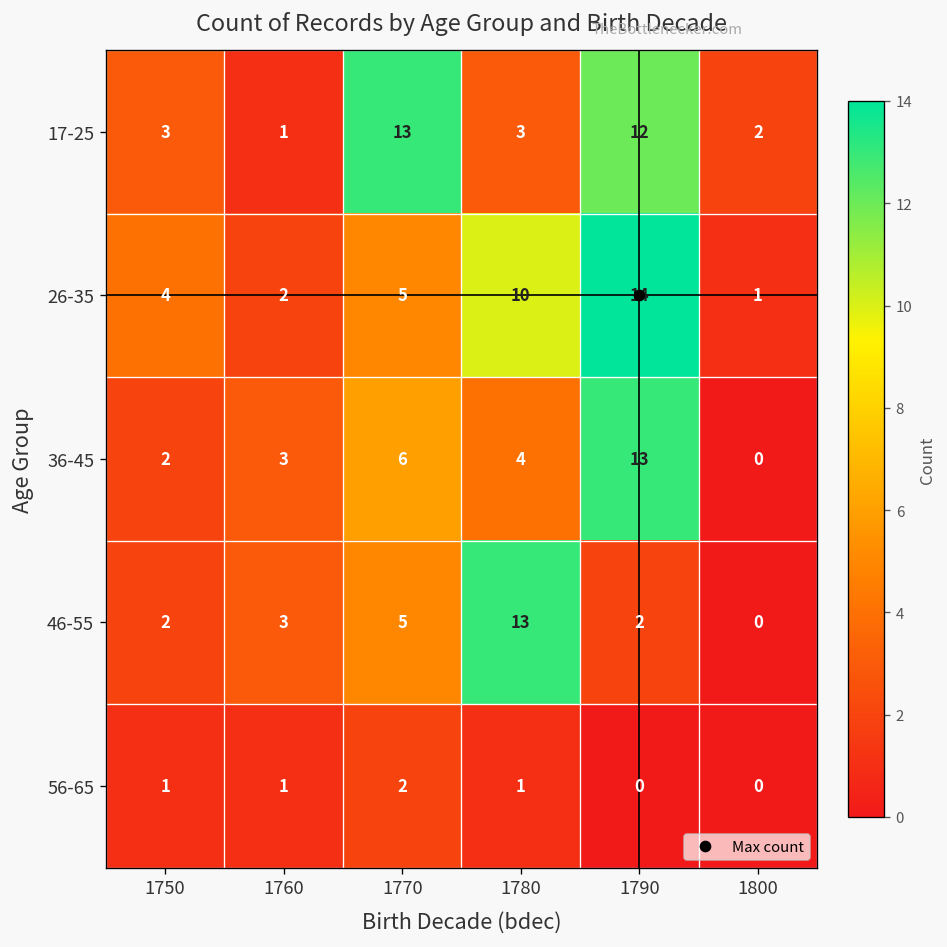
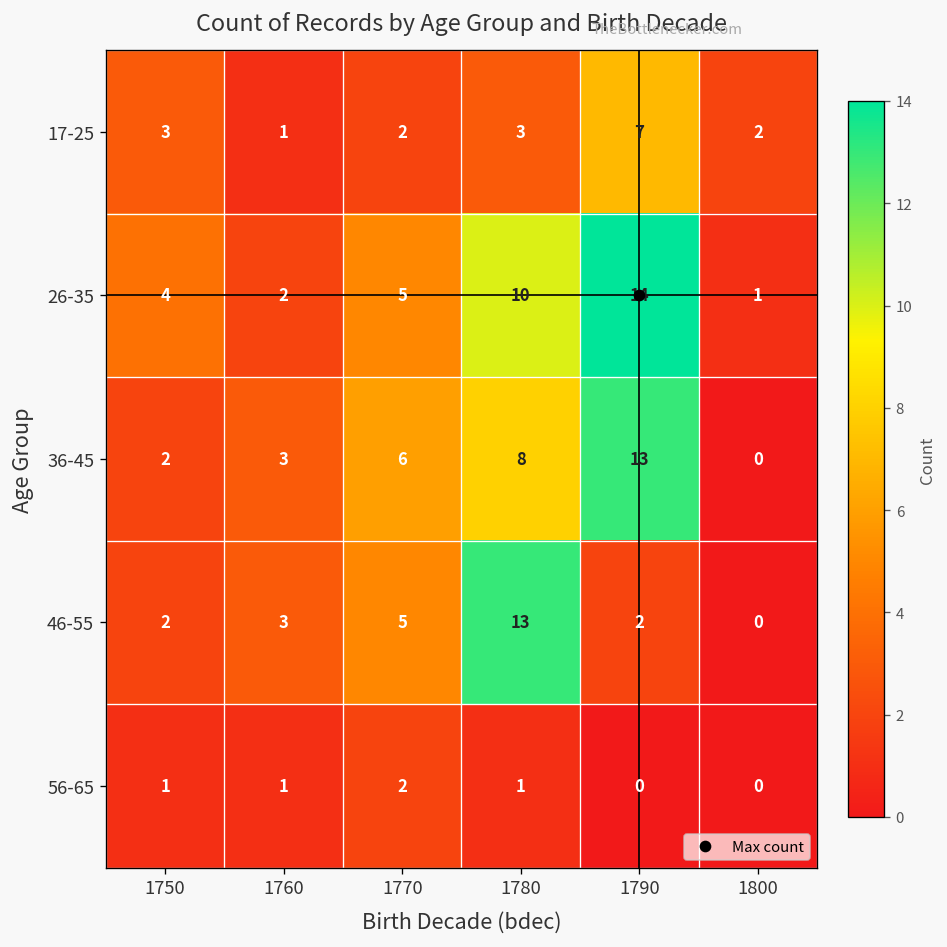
  {
    "17-25": {
      "1750": 3,
      "1760": 1,
-     "1770": 13,
+     "1770": 2,
      "1780": 3,
-     "1790": 12,
+     "1790": 7,
      "1800": 2
    },
    "26-35": {
      "1750": 4,
      "1760": 2,
      "1770": 5,
      "1780": 10,
      "1800": 1
    },
    "36-45": {
      "1750": 2,
      "1760": 3,
      "1770": 6,
-     "1780": 4,
+     "1780": 8,
      "1790": 13,
      "1800": 0
    },
    "46-55": {
      "1750": 2,
      "1760": 3,
      "1770": 5,
      "1780": 13,
      "1790": 2,
      "1800": 0
    },
    "56-65": {
      "1750": 1,
      "1760": 1,
      "1770": 2,
      "1780": 1,
      "1790": 0,
      "1800": 0
    }
  }
